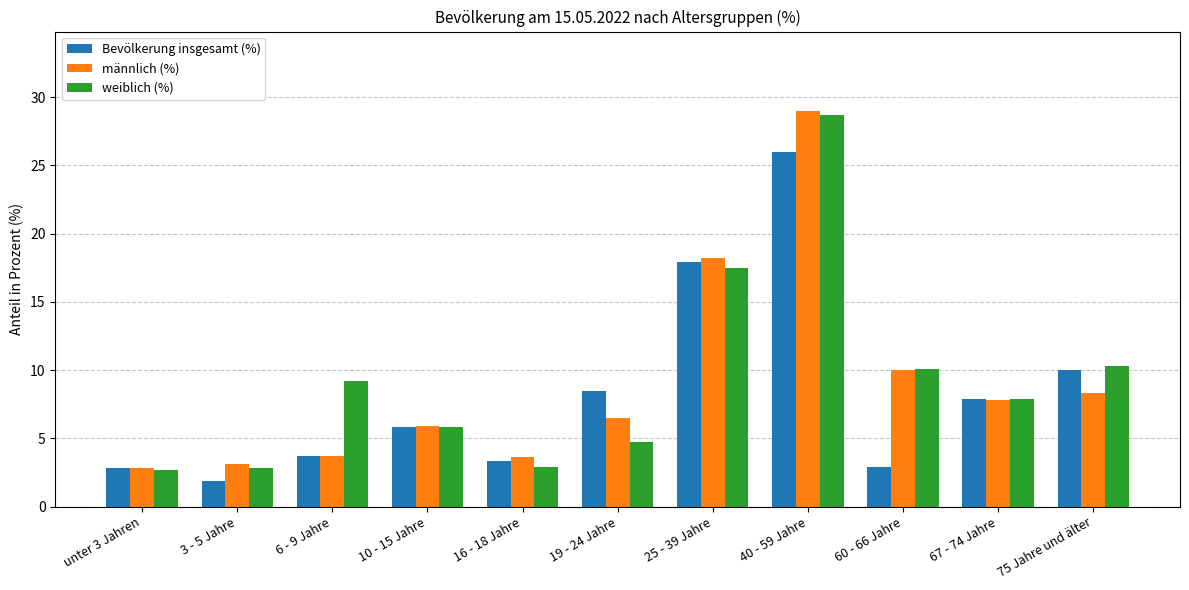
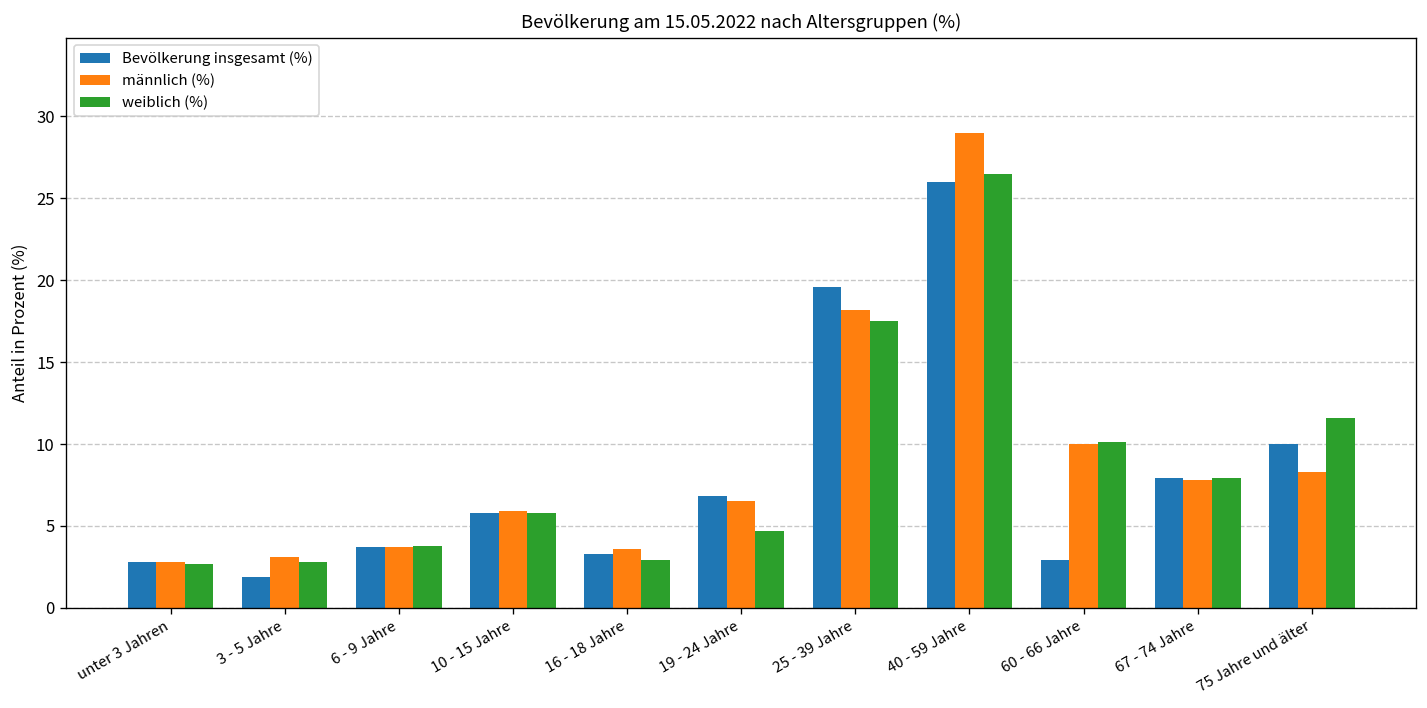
  {
    "Bevölkerung insgesamt (%)": {
      "unter 3 Jahren": 2.8,
      "3 - 5 Jahre": 1.9,
      "6 - 9 Jahre": 3.7,
      "10 - 15 Jahre": 5.8,
      "16 - 18 Jahre": 3.3,
-     "19 - 24 Jahre": 8.5,
-     "25 - 39 Jahre": 17.9,
+     "19 - 24 Jahre": 6.8,
+     "25 - 39 Jahre": 19.6,
      "40 - 59 Jahre": 26.0,
      "60 - 66 Jahre": 2.9,
      "67 - 74 Jahre": 7.9,
      "75 Jahre und älter": 10.0
    },
    "männlich (%)": {
      "unter 3 Jahren": 2.8,
      "3 - 5 Jahre": 3.1,
      "6 - 9 Jahre": 3.7,
      "10 - 15 Jahre": 5.9,
      "16 - 18 Jahre": 3.6,
      "19 - 24 Jahre": 6.5,
      "25 - 39 Jahre": 18.2,
      "40 - 59 Jahre": 29.0,
      "60 - 66 Jahre": 10.0,
      "67 - 74 Jahre": 7.8,
      "75 Jahre und älter": 8.3
    },
    "weiblich (%)": {
      "unter 3 Jahren": 2.7,
      "3 - 5 Jahre": 2.8,
-     "6 - 9 Jahre": 9.2,
+     "6 - 9 Jahre": 3.8,
      "10 - 15 Jahre": 5.8,
      "16 - 18 Jahre": 2.9,
      "19 - 24 Jahre": 4.7,
      "25 - 39 Jahre": 17.5,
-     "40 - 59 Jahre": 28.7,
+     "40 - 59 Jahre": 26.5,
      "60 - 66 Jahre": 10.1,
      "67 - 74 Jahre": 7.9,
-     "75 Jahre und älter": 10.3
+     "75 Jahre und älter": 11.6
    }
  }
